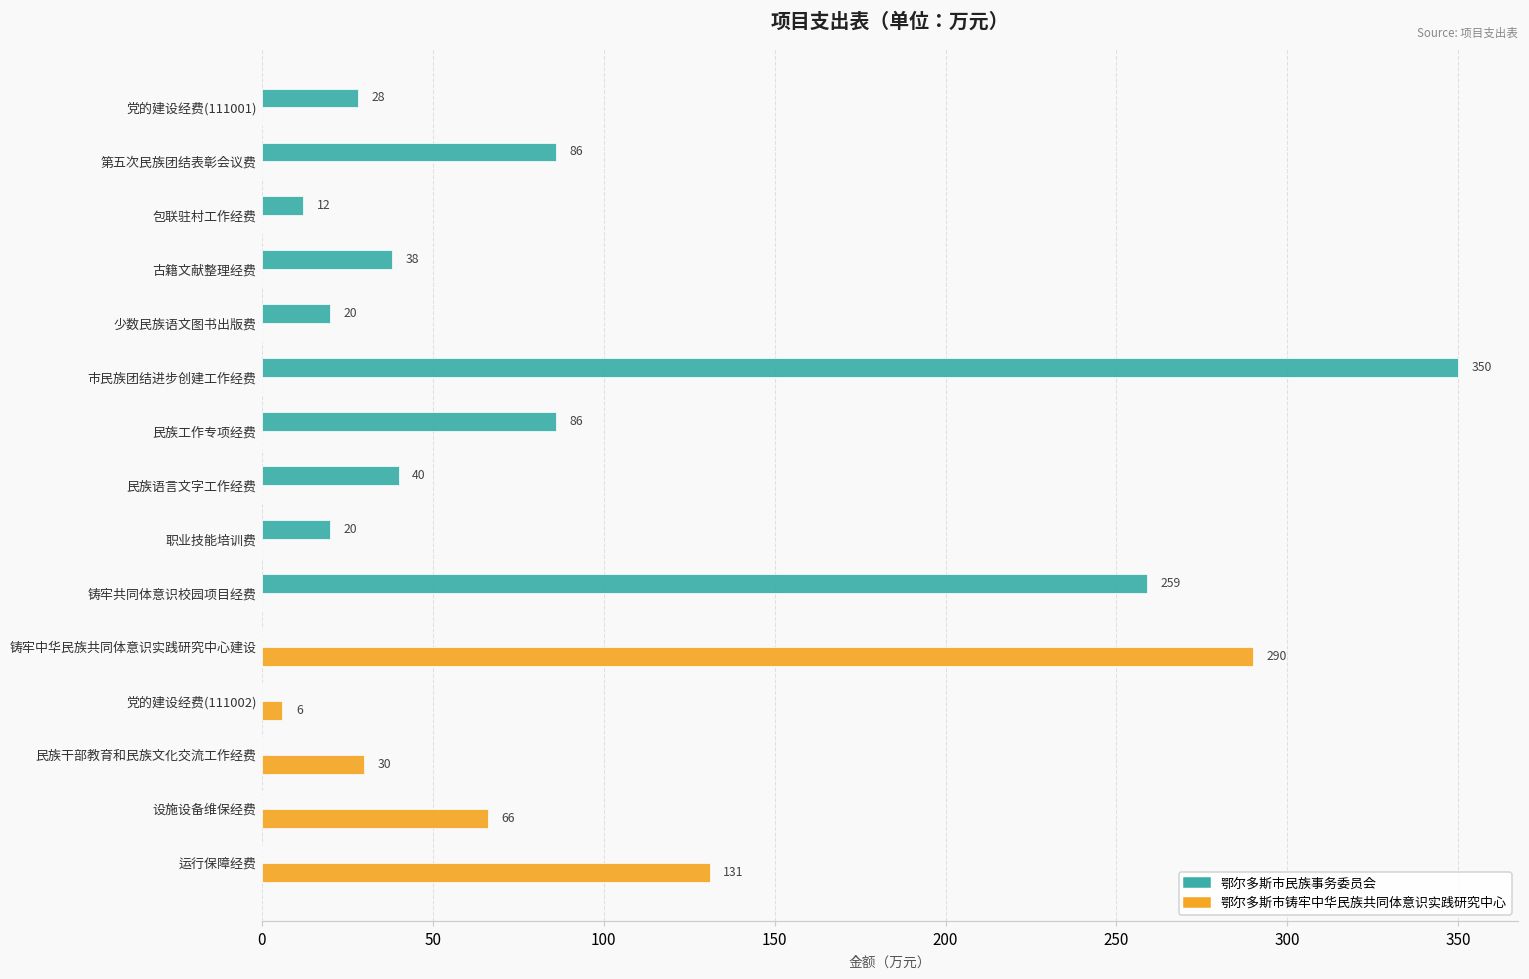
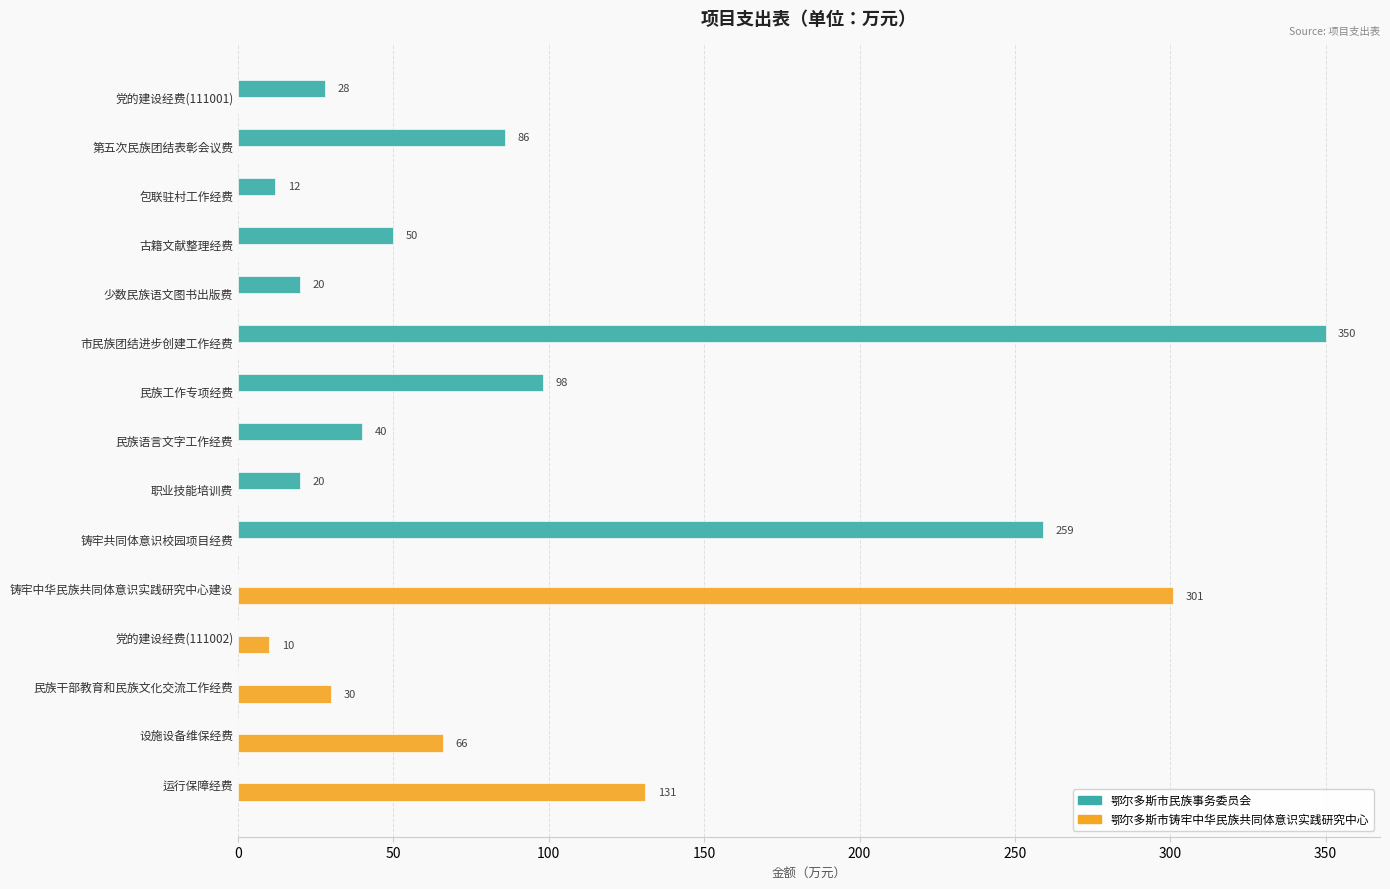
  {
    "鄂尔多斯市民族事务委员会": {
      "党的建设经费(111001)": 28,
      "第五次民族团结表彰会议费": 86,
      "包联驻村工作经费": 12,
-     "古籍文献整理经费": 38,
+     "古籍文献整理经费": 50,
      "少数民族语文图书出版费": 20,
      "市民族团结进步创建工作经费": 350,
-     "民族工作专项经费": 86,
+     "民族工作专项经费": 98,
      "民族语言文字工作经费": 40,
      "职业技能培训费": 20,
      "铸牢共同体意识校园项目经费": 259
    },
    "鄂尔多斯市铸牢中华民族共同体意识实践研究中心": {
-     "铸牢中华民族共同体意识实践研究中心建设": 290,
-     "党的建设经费(111002)": 6,
+     "铸牢中华民族共同体意识实践研究中心建设": 301,
+     "党的建设经费(111002)": 10,
      "民族干部教育和民族文化交流工作经费": 30,
      "设施设备维保经费": 66,
      "运行保障经费": 131
    }
  }
